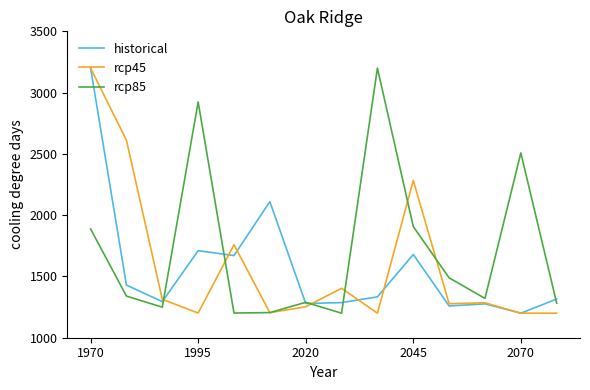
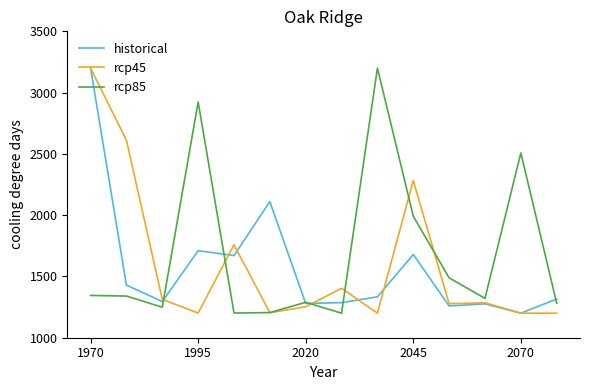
  {
    "historical": {
      "1995": 1710,
      "2045": 1680
    },
    "rcp45": {
      "1995": 1200,
      "2020": 1250,
      "2045": 2280
    },
    "rcp85": {
-     "1970": 1890,
+     "1970": 1350,
      "1995": 2920,
-     "2045": 1910,
+     "2045": 1990,
      "2070": 2510
    }
  }
